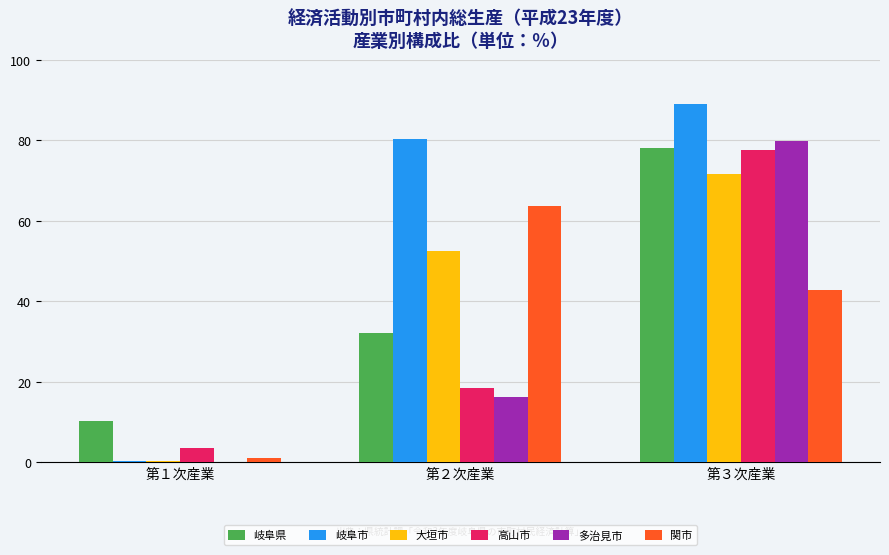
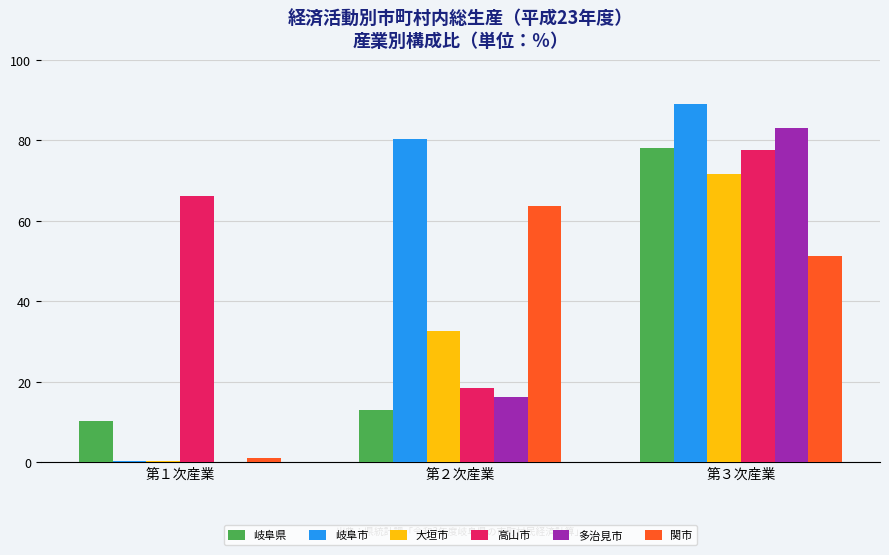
  {
    "岐阜県": {
      "第１次産業": 10,
-     "第２次産業": 32,
+     "第２次産業": 13,
      "第３次産業": 78
    },
    "岐阜市": {
      "第２次産業": 80,
      "第３次産業": 89
    },
    "大垣市": {
-     "第２次産業": 52,
+     "第２次産業": 33,
      "第３次産業": 72
    },
    "高山市": {
-     "第１次産業": 4,
+     "第１次産業": 66,
      "第２次産業": 18,
      "第３次産業": 78
    },
    "多治見市": {
      "第２次産業": 16,
-     "第３次産業": 80
+     "第３次産業": 83
    },
    "関市": {
      "第１次産業": 1,
      "第２次産業": 64,
-     "第３次産業": 43
+     "第３次産業": 51
    }
  }
